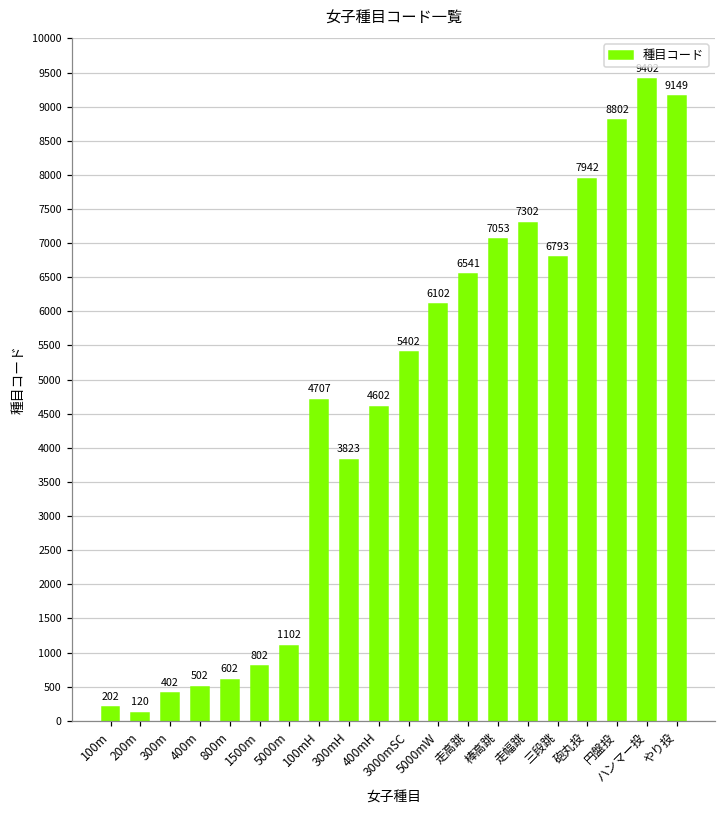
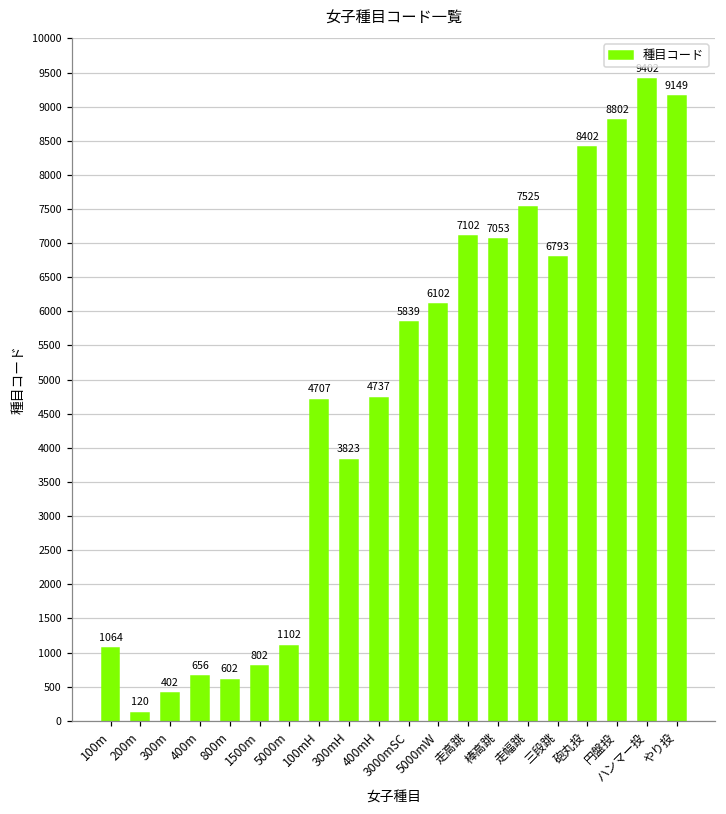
  {
-   "100m": 202,
+   "100m": 1064,
    "200m": 120,
    "300m": 402,
-   "400m": 502,
+   "400m": 656,
    "800m": 602,
    "1500m": 802,
    "5000m": 1102,
    "100mH": 4707,
    "300mH": 3823,
-   "400mH": 4602,
-   "3000mSC": 5402,
+   "400mH": 4737,
+   "3000mSC": 5839,
    "5000mW": 6102,
-   "走高跳": 6541,
+   "走高跳": 7102,
    "棒高跳": 7053,
-   "走幅跳": 7302,
+   "走幅跳": 7525,
    "三段跳": 6793,
-   "砲丸投": 7942,
+   "砲丸投": 8402,
    "円盤投": 8802,
    "やり投": 9149
  }
